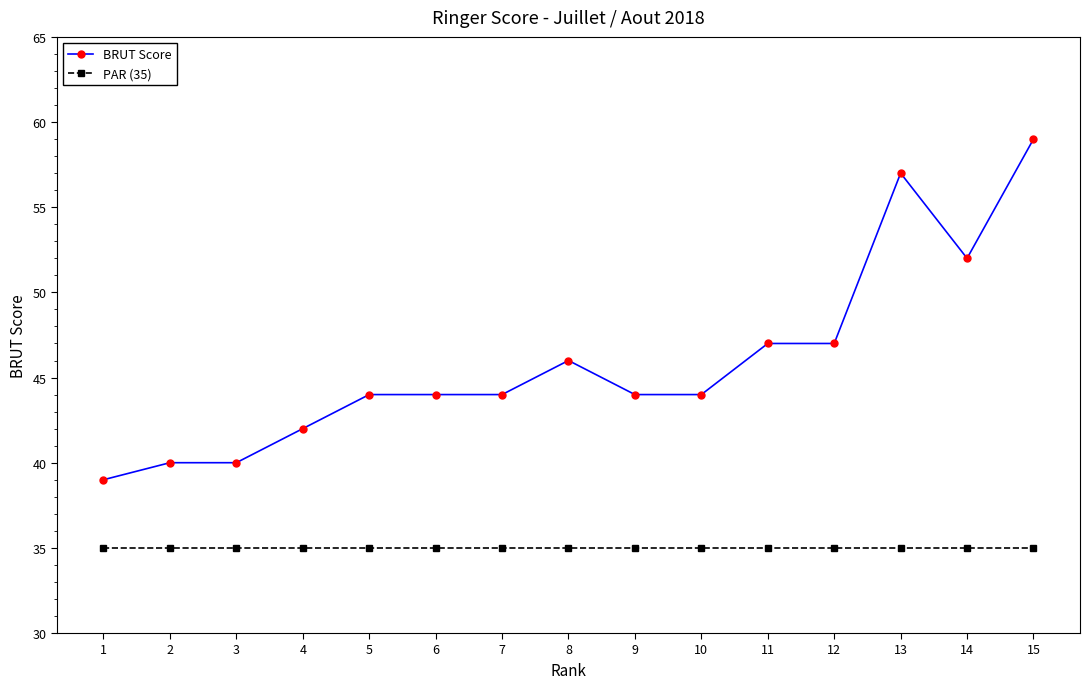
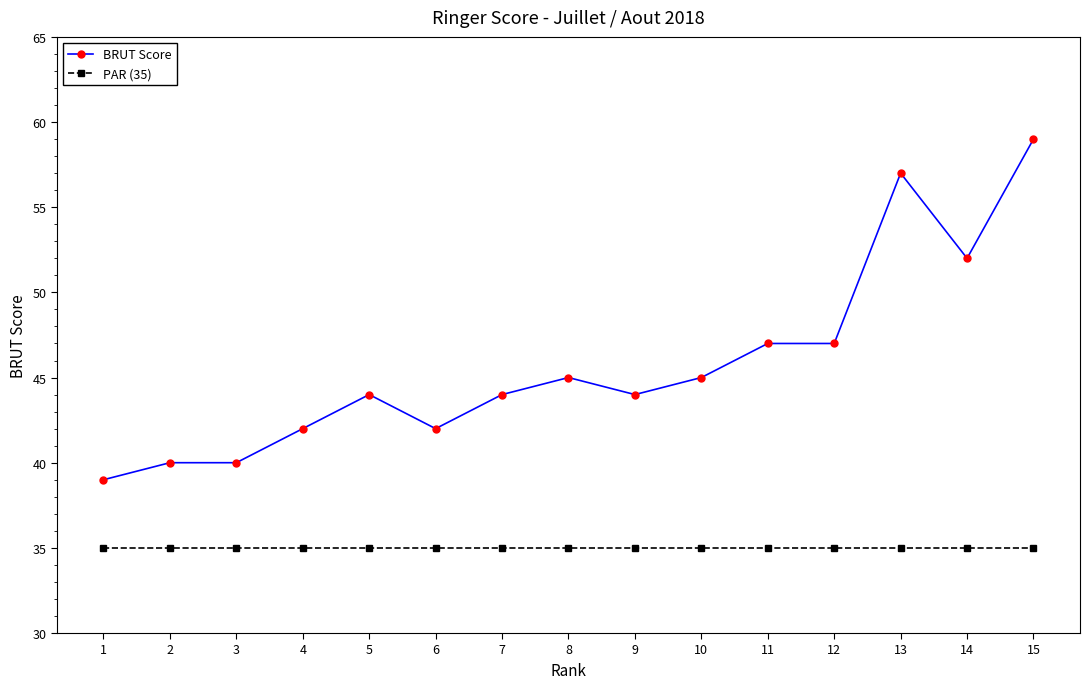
  {
    "BRUT Score": {
      "1": 39,
      "2": 40,
      "3": 40,
      "4": 42,
      "5": 44,
-     "6": 44,
+     "6": 42,
      "7": 44,
-     "8": 46,
+     "8": 45,
      "9": 44,
-     "10": 44,
+     "10": 45,
      "11": 47,
      "12": 47,
      "13": 57,
      "14": 52,
      "15": 59
    },
    "PAR (35)": {
      "1": 35,
      "2": 35,
      "3": 35,
      "4": 35,
      "5": 35,
      "6": 35,
      "7": 35,
      "8": 35,
      "9": 35,
      "10": 35,
      "11": 35,
      "12": 35,
      "13": 35,
      "14": 35,
      "15": 35
    }
  }
